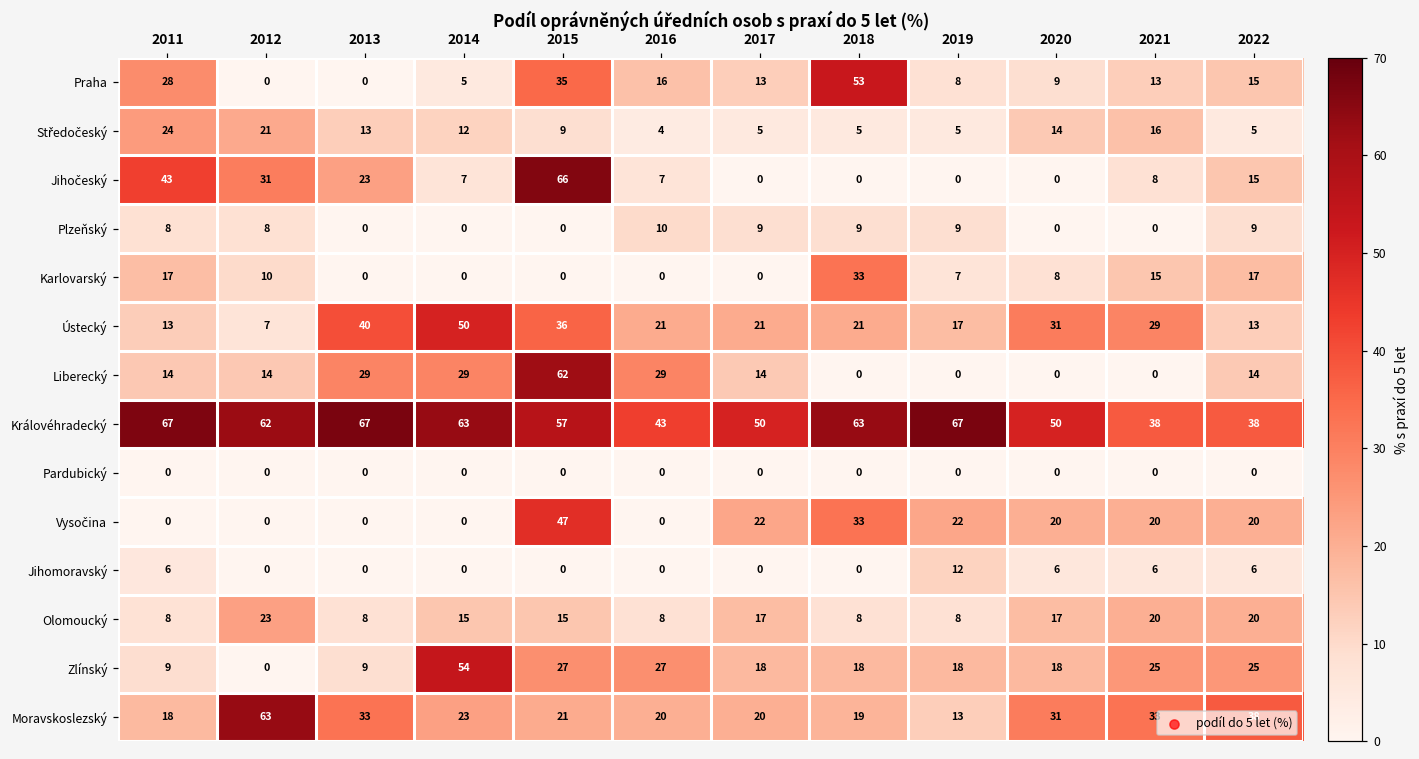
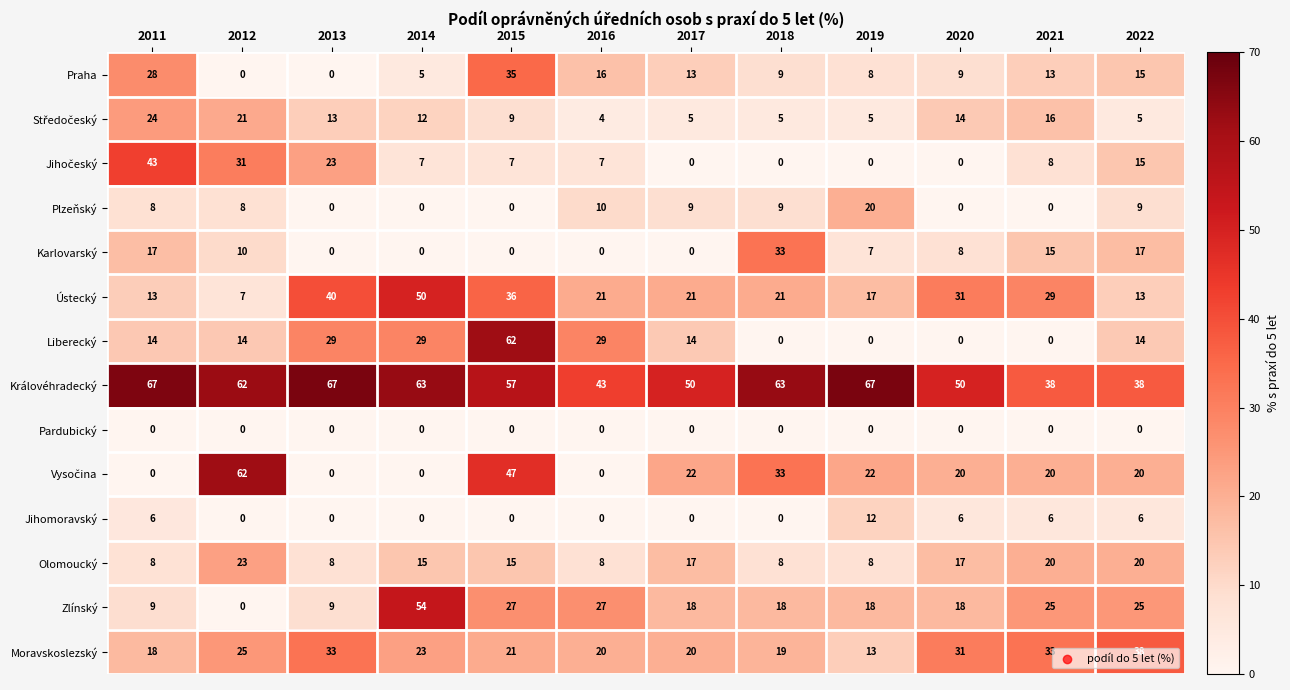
  {
    "Praha": {
      "2011": 28,
      "2012": 0,
      "2013": 0,
      "2014": 5,
      "2015": 35,
      "2016": 16,
      "2017": 13,
-     "2018": 53,
+     "2018": 9,
      "2019": 8,
      "2020": 9,
      "2021": 13,
      "2022": 15
    },
    "Středočeský": {
      "2011": 24,
      "2012": 21,
      "2013": 13,
      "2014": 12,
      "2015": 9,
      "2016": 4,
      "2017": 5,
      "2018": 5,
      "2019": 5,
      "2020": 14,
      "2021": 16,
      "2022": 5
    },
    "Jihočeský": {
      "2011": 43,
      "2012": 31,
      "2013": 23,
      "2014": 7,
-     "2015": 66,
+     "2015": 7,
      "2016": 7,
      "2017": 0,
      "2018": 0,
      "2019": 0,
      "2020": 0,
      "2021": 8,
      "2022": 15
    },
    "Plzeňský": {
      "2011": 8,
      "2012": 8,
      "2013": 0,
      "2014": 0,
      "2015": 0,
      "2016": 10,
      "2017": 9,
      "2018": 9,
-     "2019": 9,
+     "2019": 20,
      "2020": 0,
      "2021": 0,
      "2022": 9
    },
    "Karlovarský": {
      "2011": 17,
      "2012": 10,
      "2013": 0,
      "2014": 0,
      "2015": 0,
      "2016": 0,
      "2017": 0,
      "2018": 33,
      "2019": 7,
      "2020": 8,
      "2021": 15,
      "2022": 17
    },
    "Ústecký": {
      "2011": 13,
      "2012": 7,
      "2013": 40,
      "2014": 50,
      "2015": 36,
      "2016": 21,
      "2017": 21,
      "2018": 21,
      "2019": 17,
      "2020": 31,
      "2021": 29,
      "2022": 13
    },
    "Liberecký": {
      "2011": 14,
      "2012": 14,
      "2013": 29,
      "2014": 29,
      "2015": 62,
      "2016": 29,
      "2017": 14,
      "2018": 0,
      "2019": 0,
      "2020": 0,
      "2021": 0,
      "2022": 14
    },
    "Královéhradecký": {
      "2011": 67,
      "2012": 62,
      "2013": 67,
      "2014": 63,
      "2015": 57,
      "2016": 43,
      "2017": 50,
      "2018": 63,
      "2019": 67,
      "2020": 50,
      "2021": 38,
      "2022": 38
    },
    "Pardubický": {
      "2011": 0,
      "2012": 0,
      "2013": 0,
      "2014": 0,
      "2015": 0,
      "2016": 0,
      "2017": 0,
      "2018": 0,
      "2019": 0,
      "2020": 0,
      "2021": 0,
      "2022": 0
    },
    "Vysočina": {
      "2011": 0,
-     "2012": 0,
+     "2012": 62,
      "2013": 0,
      "2014": 0,
      "2015": 47,
      "2016": 0,
      "2017": 22,
      "2018": 33,
      "2019": 22,
      "2020": 20,
      "2021": 20,
      "2022": 20
    },
    "Jihomoravský": {
      "2011": 6,
      "2012": 0,
      "2013": 0,
      "2014": 0,
      "2015": 0,
      "2016": 0,
      "2017": 0,
      "2018": 0,
      "2019": 12,
      "2020": 6,
      "2021": 6,
      "2022": 6
    },
    "Olomoucký": {
      "2011": 8,
      "2012": 23,
      "2013": 8,
      "2014": 15,
      "2015": 15,
      "2016": 8,
      "2017": 17,
      "2018": 8,
      "2019": 8,
      "2020": 17,
      "2021": 20,
      "2022": 20
    },
    "Zlínský": {
      "2011": 9,
      "2012": 0,
      "2013": 9,
      "2014": 54,
      "2015": 27,
      "2016": 27,
      "2017": 18,
      "2018": 18,
      "2019": 18,
      "2020": 18,
      "2021": 25,
      "2022": 25
    },
    "Moravskoslezský": {
      "2011": 18,
-     "2012": 63,
+     "2012": 25,
      "2013": 33,
      "2014": 23,
      "2015": 21,
      "2016": 20,
      "2017": 20,
      "2018": 19,
      "2019": 13,
      "2020": 31
    }
  }
